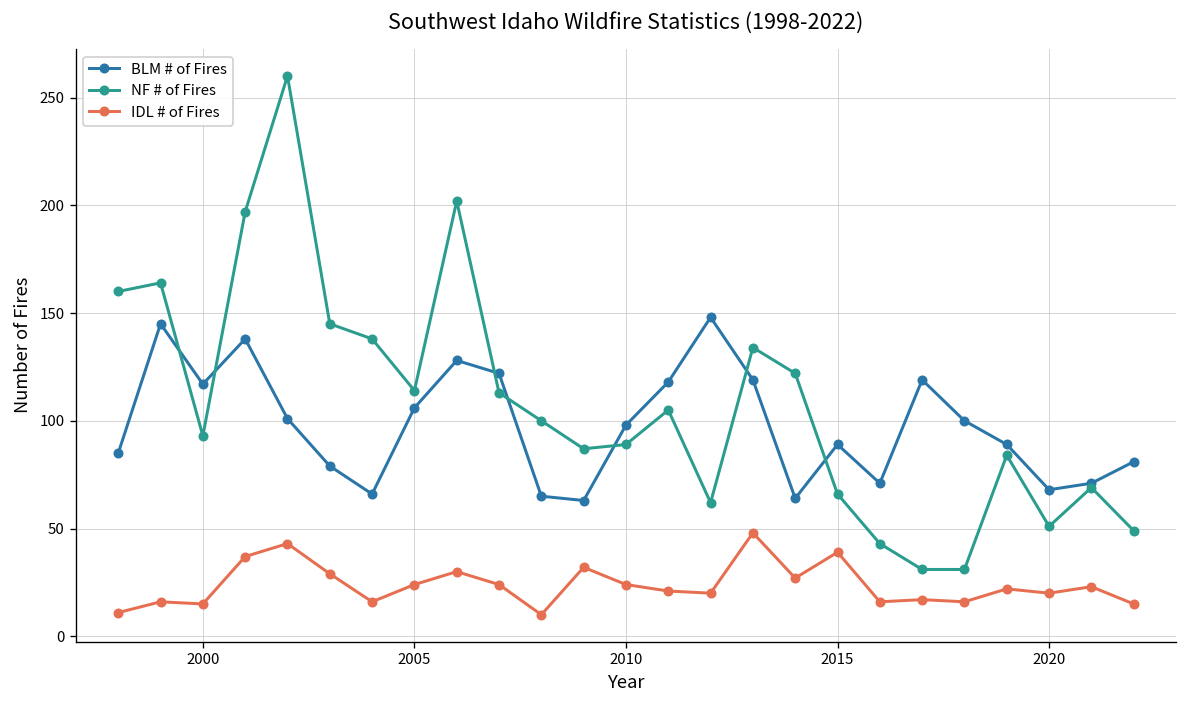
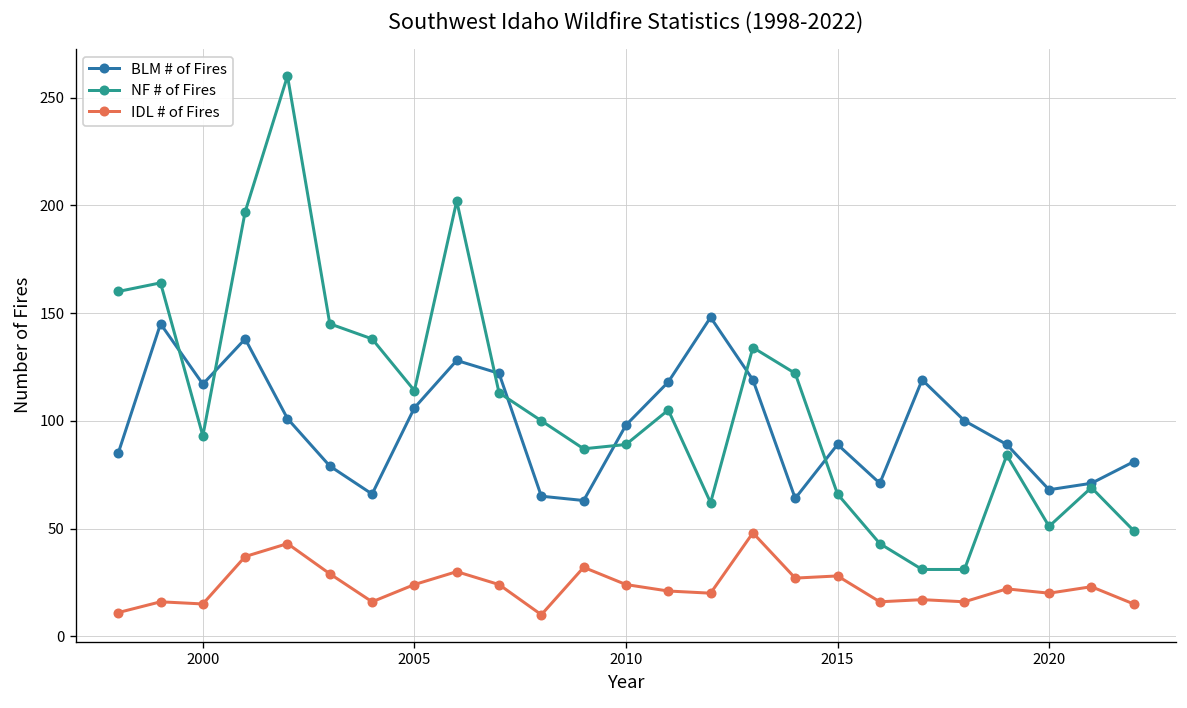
  {
    "IDL # of Fires": {
      "2000": 15,
      "2005": 24,
      "2010": 24,
-     "2015": 39,
+     "2015": 28,
      "2020": 20
    }
  }
